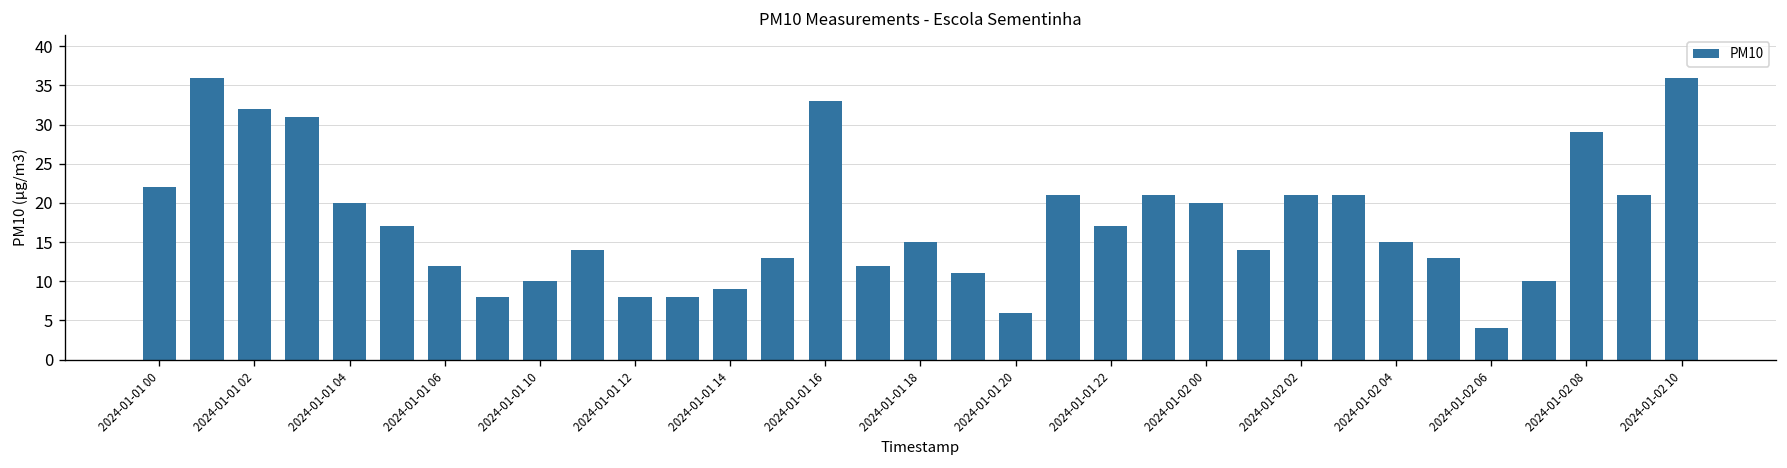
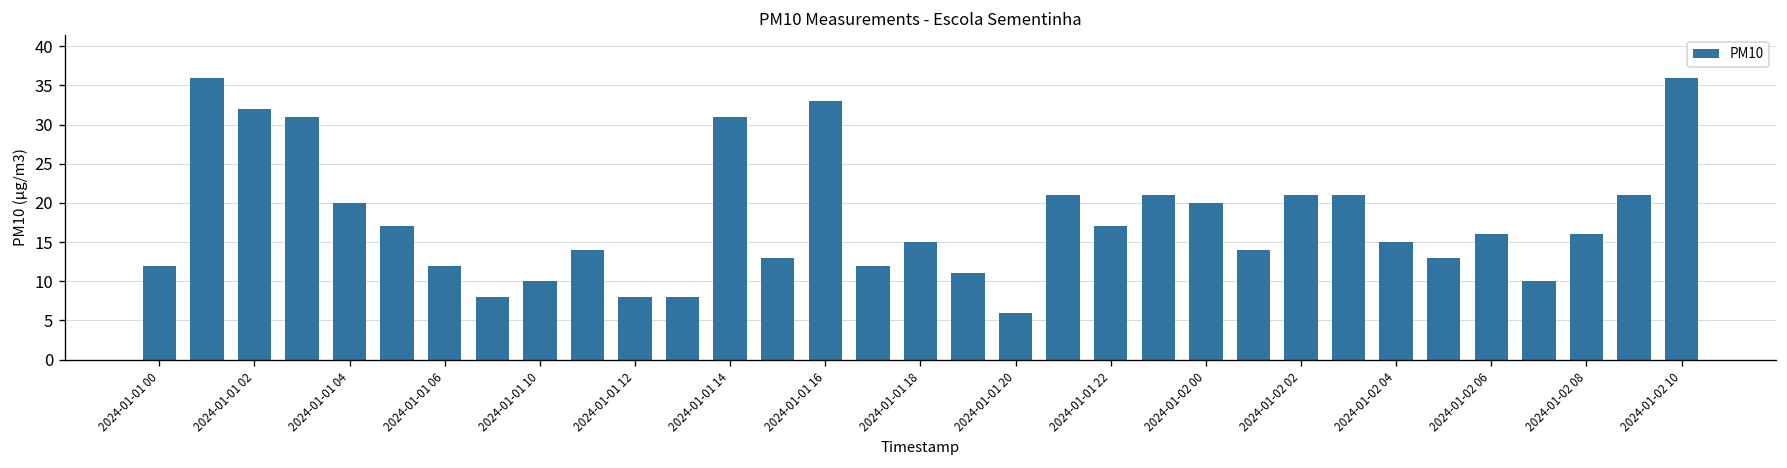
  {
-   "2024-01-01 00": 22,
+   "2024-01-01 00": 12,
    "2024-01-01 02": 32,
    "2024-01-01 04": 20,
    "2024-01-01 06": 12,
    "2024-01-01 10": 10,
    "2024-01-01 12": 8,
-   "2024-01-01 14": 9,
+   "2024-01-01 14": 31,
    "2024-01-01 16": 33,
    "2024-01-01 18": 15,
    "2024-01-01 20": 6,
    "2024-01-01 22": 17,
    "2024-01-02 00": 20,
    "2024-01-02 02": 21,
    "2024-01-02 04": 15,
-   "2024-01-02 06": 4,
-   "2024-01-02 08": 29,
+   "2024-01-02 06": 16,
+   "2024-01-02 08": 16,
    "2024-01-02 10": 36
  }
